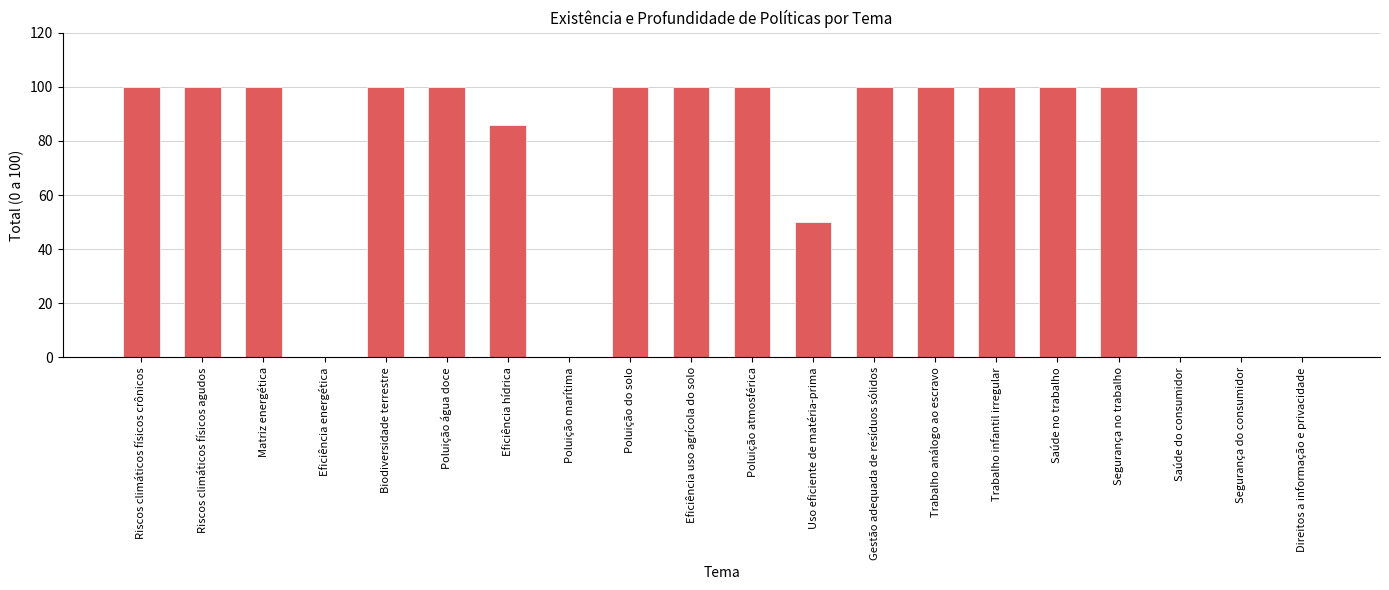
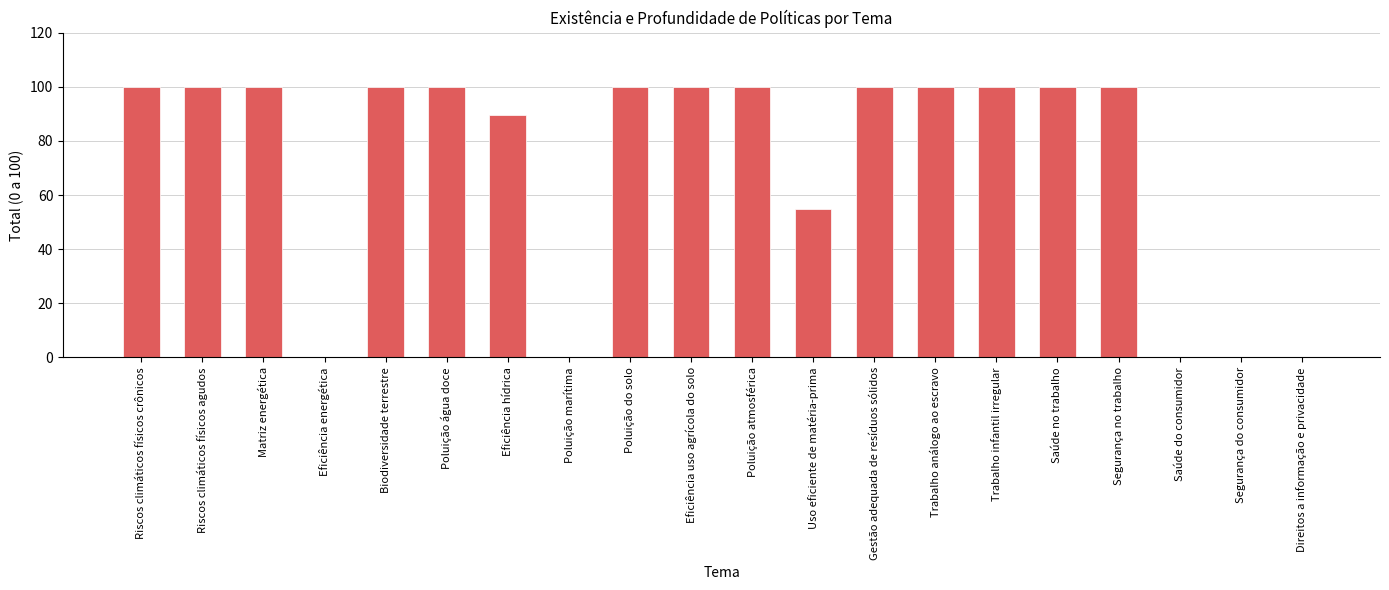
  {
    "Riscos climáticos físicos crônicos": 100,
    "Riscos climáticos físicos agudos": 100,
    "Matriz energética": 100,
    "Eficiência energética": 0,
    "Biodiversidade terrestre": 100,
    "Poluição água doce": 100,
-   "Eficiência hídrica": 86,
+   "Eficiência hídrica": 90,
    "Poluição marítima": 0,
    "Poluição do solo": 100,
    "Eficiência uso agrícola do solo": 100,
    "Poluição atmosférica": 100,
-   "Uso eficiente de matéria-prima": 50,
+   "Uso eficiente de matéria-prima": 55,
    "Gestão adequada de resíduos sólidos": 100,
    "Trabalho análogo ao escravo": 100,
    "Trabalho infantil irregular": 100,
    "Saúde no trabalho": 100,
    "Segurança no trabalho": 100,
    "Saúde do consumidor": 0,
    "Segurança do consumidor": 0,
    "Direitos a informação e privacidade": 0
  }
